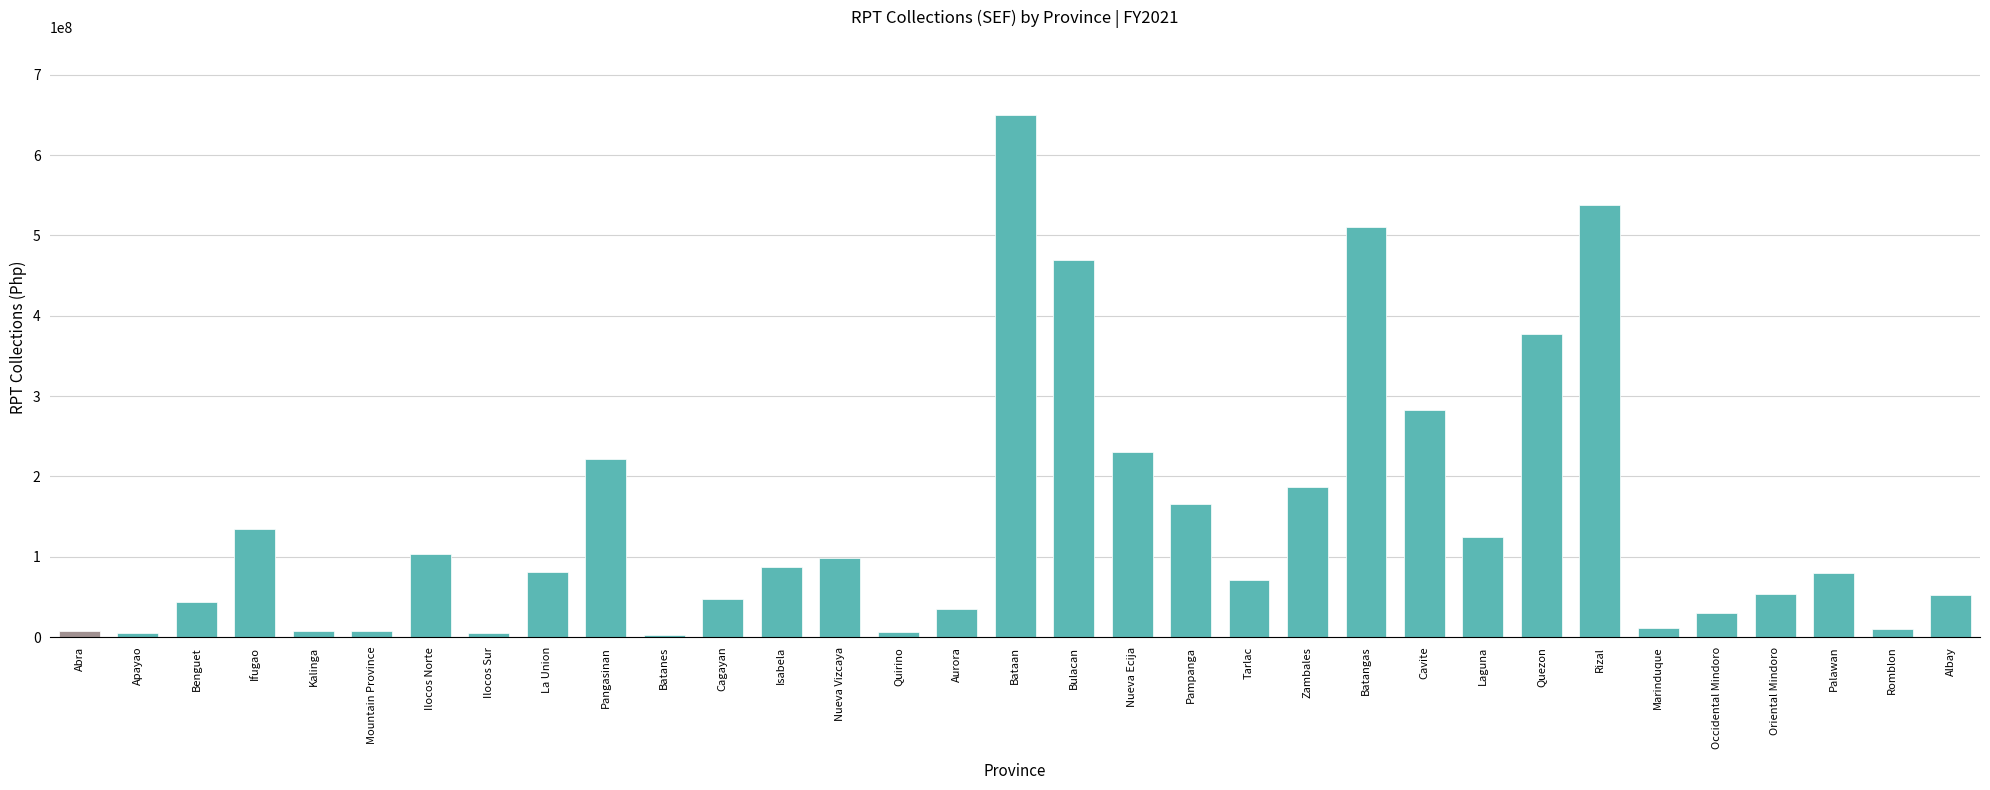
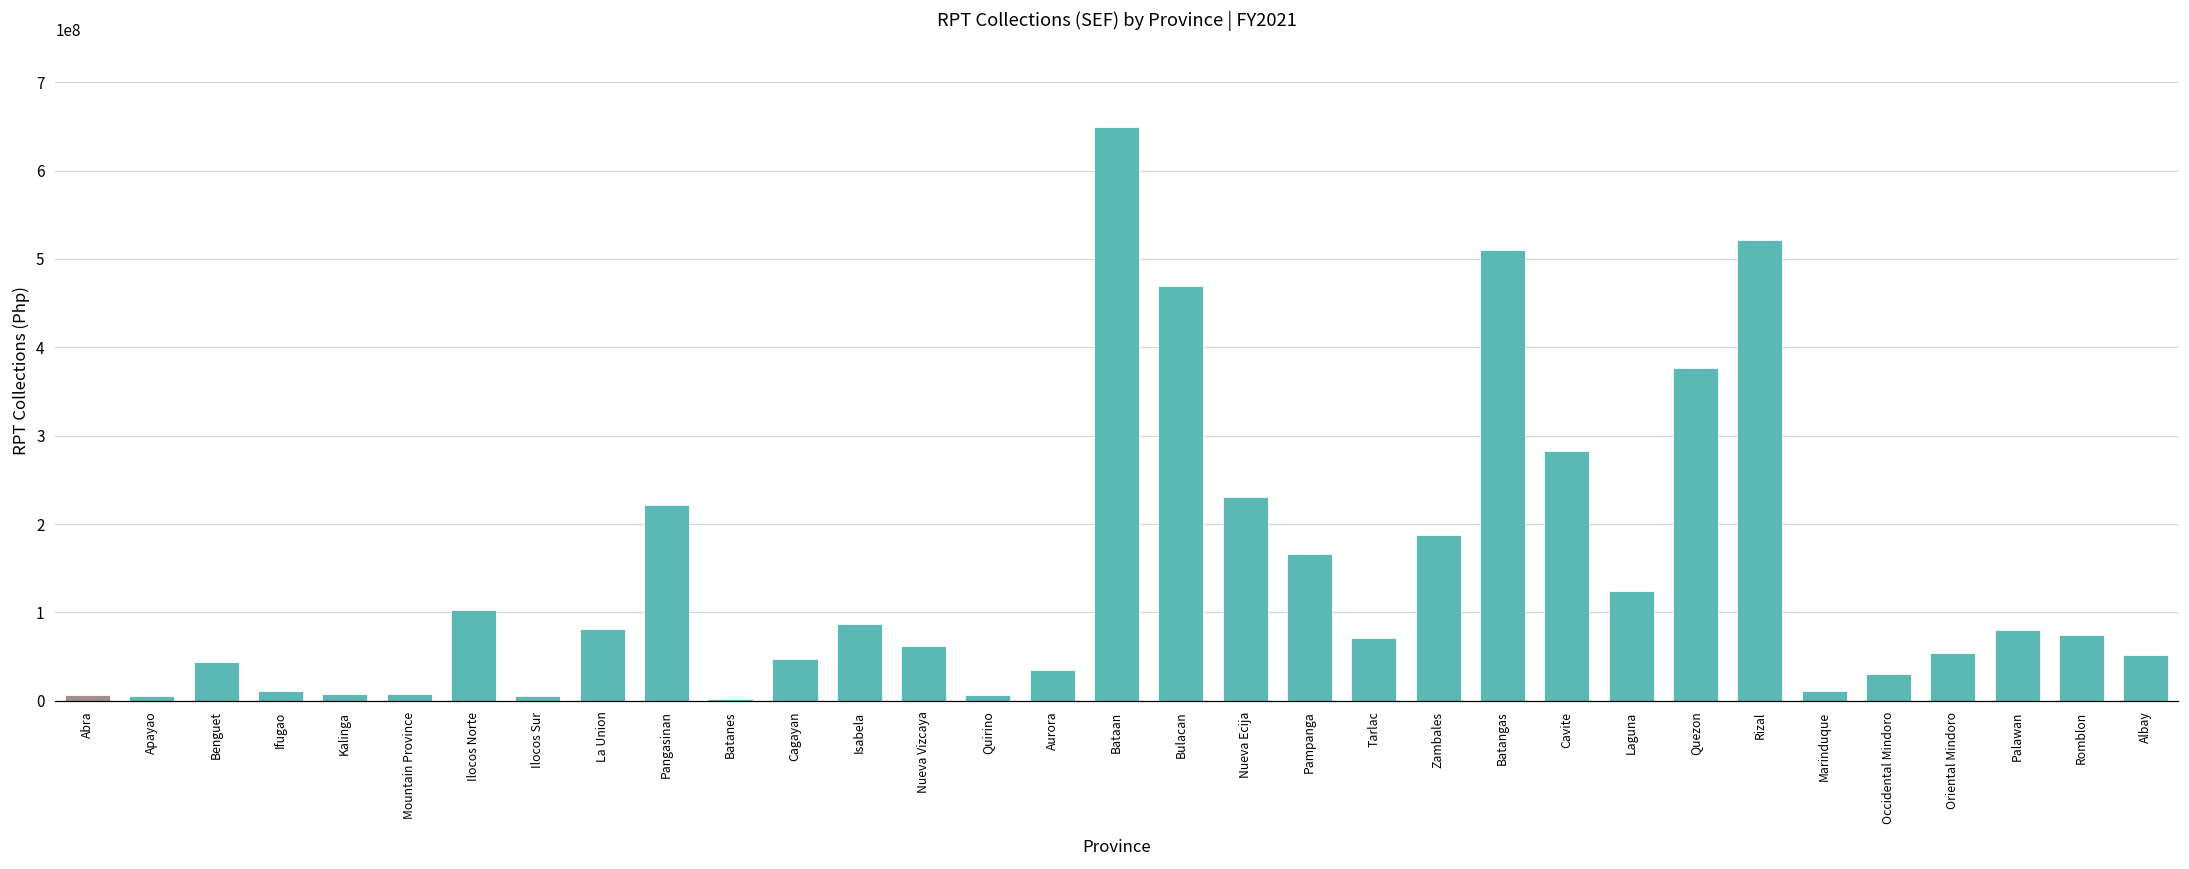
  {
    "Abra": 10000000,
    "Apayao": 10000000,
    "Benguet": 40000000,
-   "Ifugao": 130000000,
+   "Ifugao": 10000000,
    "Kalinga": 10000000,
    "Mountain Province": 10000000,
    "Ilocos Norte": 100000000,
    "Ilocos Sur": 10000000,
    "La Union": 80000000,
    "Pangasinan": 220000000,
    "Cagayan": 50000000,
    "Isabela": 90000000,
-   "Nueva Vizcaya": 100000000,
+   "Nueva Vizcaya": 60000000,
    "Quirino": 10000000,
    "Aurora": 30000000,
    "Bataan": 650000000,
    "Bulacan": 470000000,
    "Nueva Ecija": 230000000,
    "Pampanga": 170000000,
    "Tarlac": 70000000,
    "Zambales": 190000000,
    "Batangas": 510000000,
    "Cavite": 280000000,
    "Laguna": 120000000,
    "Quezon": 380000000,
-   "Rizal": 540000000,
+   "Rizal": 520000000,
    "Marinduque": 10000000,
    "Occidental Mindoro": 30000000,
    "Oriental Mindoro": 50000000,
    "Palawan": 80000000,
-   "Romblon": 10000000,
+   "Romblon": 70000000,
    "Albay": 50000000
  }
